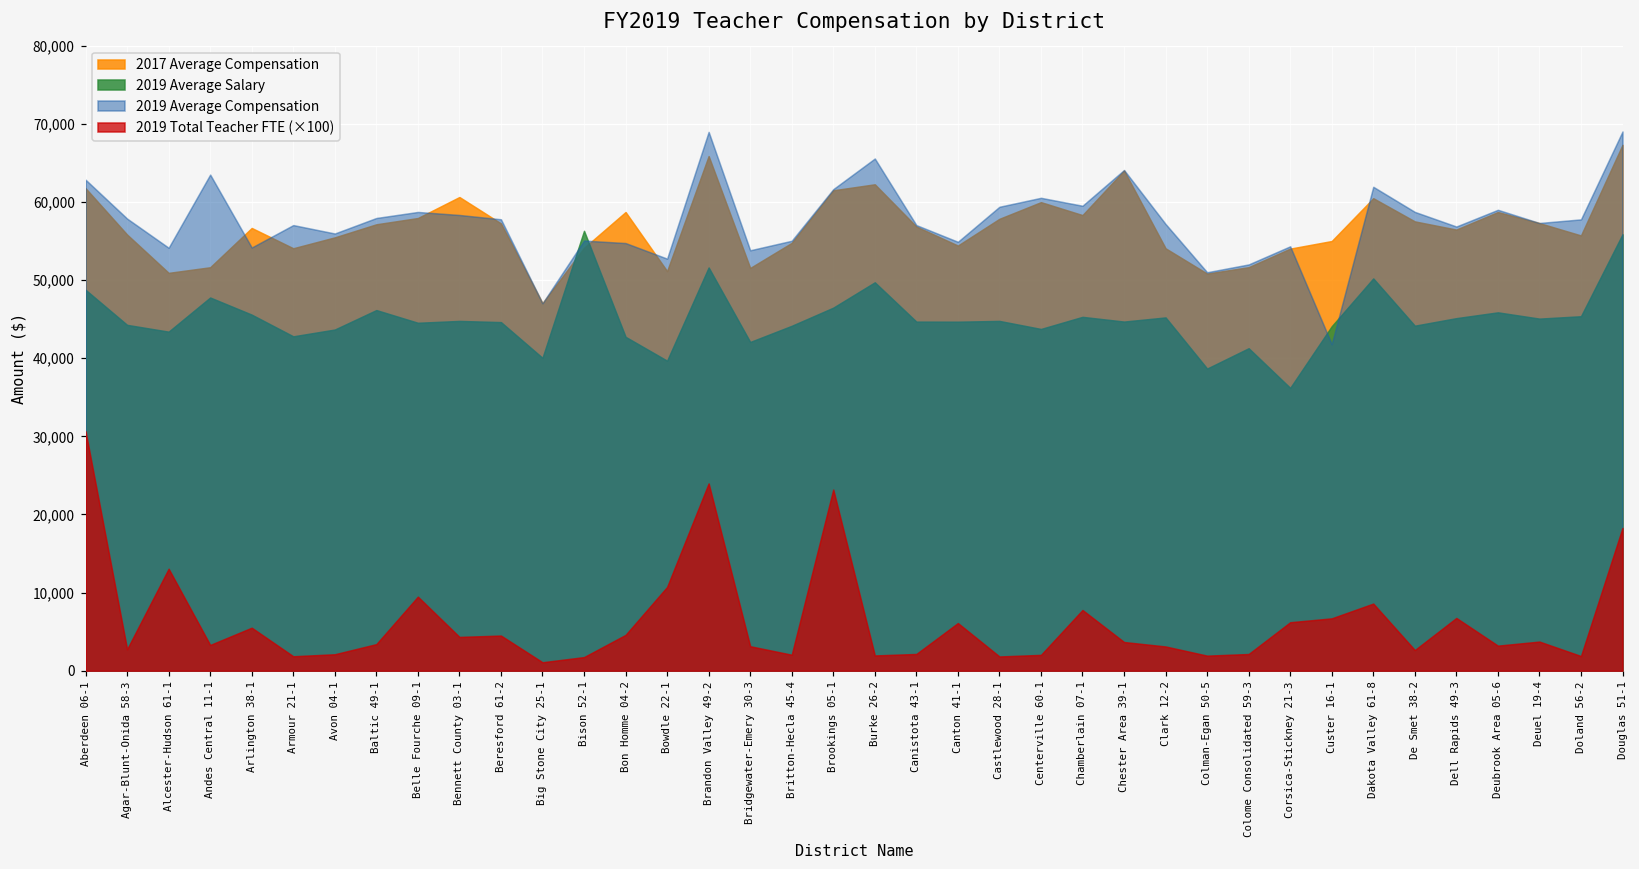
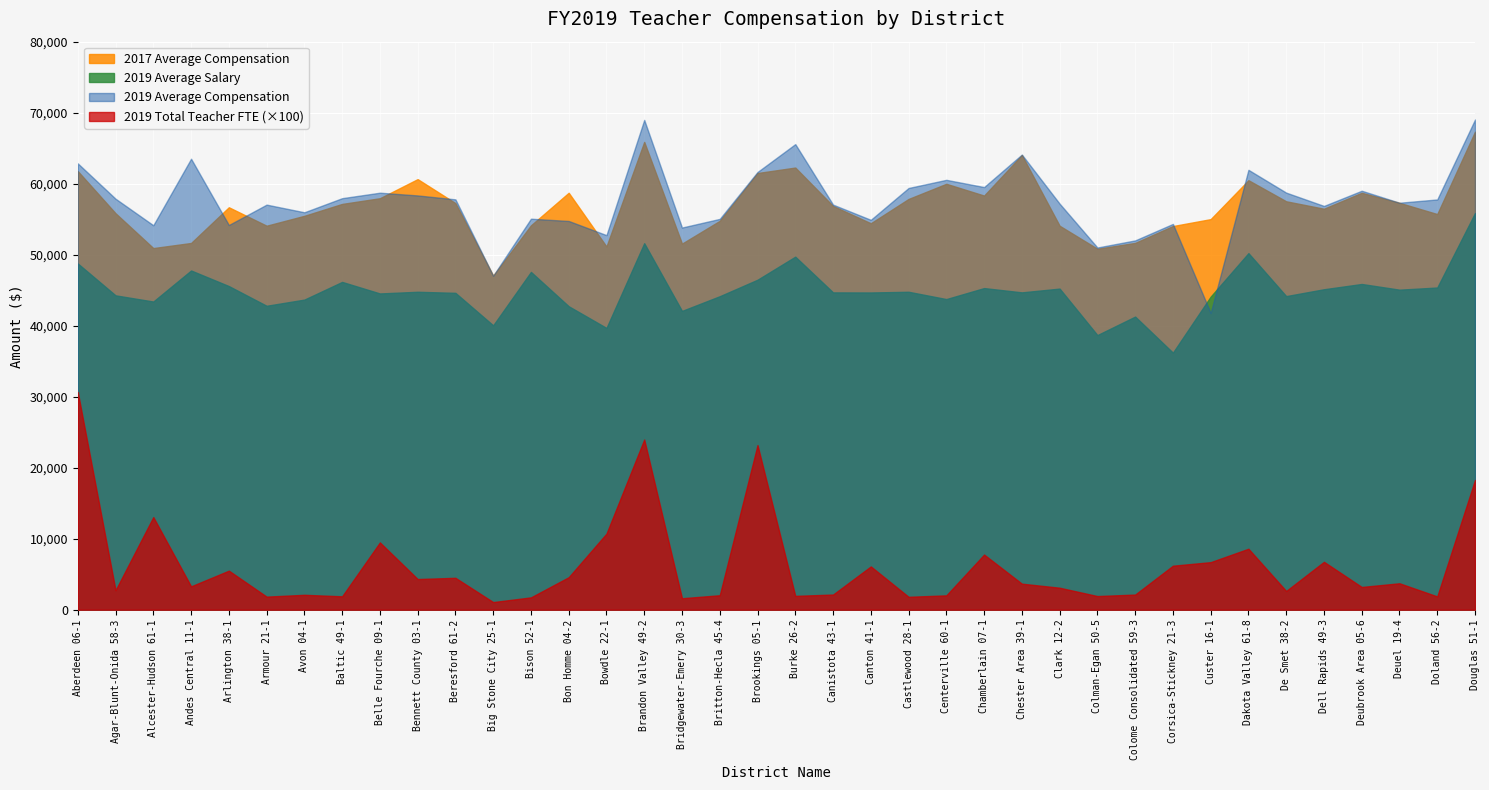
  {
    "2017 Average Compensation": {
      "Aberdeen 06-1": "62,000",
      "Agar-Blunt-Onida 58-3": "56,000",
      "Alcester-Hudson 61-1": "51,000",
      "Andes Central 11-1": "52,000",
      "Arlington 38-1": "57,000",
      "Armour 21-1": "54,000",
      "Avon 04-1": "55,000",
      "Baltic 49-1": "57,000",
      "Belle Fourche 09-1": "58,000",
      "Bennett County 03-1": "61,000",
      "Beresford 61-2": "57,000",
      "Bison 52-1": "54,000",
      "Bon Homme 04-2": "59,000",
      "Bowdle 22-1": "51,000",
      "Brandon Valley 49-2": "66,000",
      "Bridgewater-Emery 30-3": "52,000",
      "Burke 26-2": "62,000",
      "Canton 41-1": "54,000",
      "Castlewood 28-1": "58,000",
      "Centerville 60-1": "60,000",
      "Chamberlain 07-1": "58,000",
      "Clark 12-2": "54,000",
      "Custer 16-1": "55,000",
      "Dakota Valley 61-8": "60,000",
      "De Smet 38-2": "58,000",
      "Dell Rapids 49-3": "56,000",
      "Doland 56-2": "56,000",
      "Douglas 51-1": "67,000"
    },
    "2019 Average Salary": {
      "Aberdeen 06-1": "49,000",
      "Agar-Blunt-Onida 58-3": "44,000",
      "Alcester-Hudson 61-1": "43,000",
      "Andes Central 11-1": "48,000",
      "Arlington 38-1": "46,000",
      "Armour 21-1": "43,000",
      "Avon 04-1": "44,000",
      "Baltic 49-1": "46,000",
      "Belle Fourche 09-1": "45,000",
      "Bennett County 03-1": "45,000",
      "Beresford 61-2": "45,000",
      "Big Stone City 25-1": "40,000",
-     "Bison 52-1": "56,000",
+     "Bison 52-1": "48,000",
      "Bon Homme 04-2": "43,000",
      "Bowdle 22-1": "40,000",
      "Brandon Valley 49-2": "52,000",
      "Bridgewater-Emery 30-3": "42,000",
      "Britton-Hecla 45-4": "44,000",
      "Brookings 05-1": "46,000",
      "Burke 26-2": "50,000",
      "Canistota 43-1": "45,000",
      "Canton 41-1": "45,000",
      "Castlewood 28-1": "45,000",
      "Centerville 60-1": "44,000",
      "Chamberlain 07-1": "45,000",
      "Chester Area 39-1": "45,000",
      "Clark 12-2": "45,000",
      "Colman-Egan 50-5": "39,000",
      "Colome Consolidated 59-3": "41,000",
      "Corsica-Stickney 21-3": "36,000",
      "Custer 16-1": "44,000",
      "Dakota Valley 61-8": "50,000",
      "De Smet 38-2": "44,000",
      "Dell Rapids 49-3": "45,000",
      "Deubrook Area 05-6": "46,000",
      "Deuel 19-4": "45,000",
      "Doland 56-2": "45,000",
      "Douglas 51-1": "56,000"
    },
    "2019 Average Compensation": {
      "Aberdeen 06-1": "63,000",
      "Agar-Blunt-Onida 58-3": "58,000",
      "Alcester-Hudson 61-1": "54,000",
      "Andes Central 11-1": "64,000",
      "Arlington 38-1": "54,000",
      "Armour 21-1": "57,000",
      "Avon 04-1": "56,000",
      "Baltic 49-1": "58,000",
      "Belle Fourche 09-1": "59,000",
      "Bennett County 03-1": "58,000",
      "Beresford 61-2": "58,000",
      "Bison 52-1": "55,000",
      "Bon Homme 04-2": "55,000",
      "Bowdle 22-1": "53,000",
      "Brandon Valley 49-2": "69,000",
      "Bridgewater-Emery 30-3": "54,000",
      "Burke 26-2": "66,000",
      "Canton 41-1": "55,000",
      "Castlewood 28-1": "59,000",
      "Centerville 60-1": "61,000",
      "Chamberlain 07-1": "60,000",
      "Clark 12-2": "57,000",
      "Custer 16-1": "42,000",
      "Dakota Valley 61-8": "62,000",
      "De Smet 38-2": "59,000",
      "Dell Rapids 49-3": "57,000",
      "Doland 56-2": "58,000",
      "Douglas 51-1": "69,000"
    },
    "2019 Total Teacher FTE (×100)": {
      "Aberdeen 06-1": "31,000",
      "Agar-Blunt-Onida 58-3": "3,000",
      "Alcester-Hudson 61-1": "13,000",
      "Andes Central 11-1": "3,000",
      "Arlington 38-1": "6,000",
      "Armour 21-1": "2,000",
      "Avon 04-1": "2,000",
-     "Baltic 49-1": "3,000",
+     "Baltic 49-1": "2,000",
      "Belle Fourche 09-1": "9,000",
      "Bennett County 03-1": "4,000",
      "Beresford 61-2": "4,000",
      "Big Stone City 25-1": "1,000",
      "Bison 52-1": "2,000",
      "Bon Homme 04-2": "5,000",
      "Bowdle 22-1": "11,000",
      "Brandon Valley 49-2": "24,000",
-     "Bridgewater-Emery 30-3": "3,000",
+     "Bridgewater-Emery 30-3": "2,000",
      "Britton-Hecla 45-4": "2,000",
      "Brookings 05-1": "23,000",
      "Burke 26-2": "2,000",
      "Canistota 43-1": "2,000",
      "Canton 41-1": "6,000",
      "Castlewood 28-1": "2,000",
      "Centerville 60-1": "2,000",
      "Chamberlain 07-1": "8,000",
      "Chester Area 39-1": "4,000",
      "Clark 12-2": "3,000",
      "Colman-Egan 50-5": "2,000",
      "Colome Consolidated 59-3": "2,000",
      "Corsica-Stickney 21-3": "6,000",
      "Custer 16-1": "7,000",
      "Dakota Valley 61-8": "9,000",
      "De Smet 38-2": "3,000",
      "Dell Rapids 49-3": "7,000",
      "Deubrook Area 05-6": "3,000",
      "Deuel 19-4": "4,000",
      "Doland 56-2": "2,000",
      "Douglas 51-1": "18,000"
    }
  }
